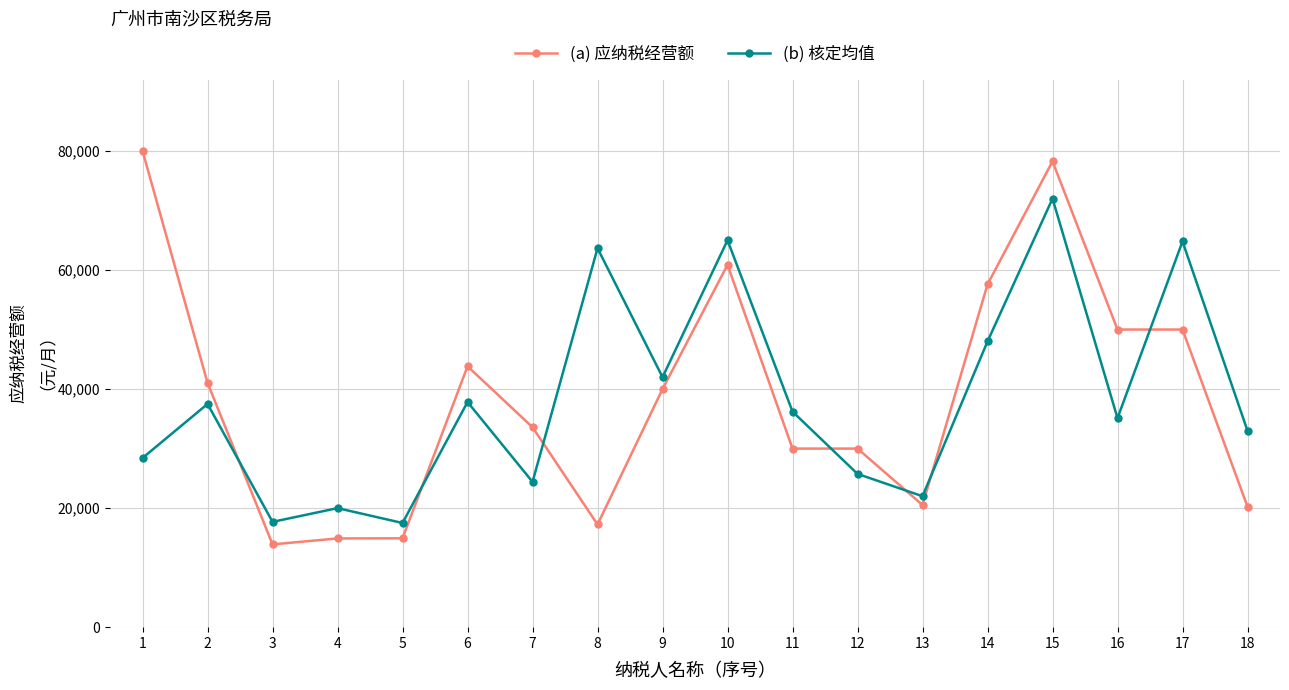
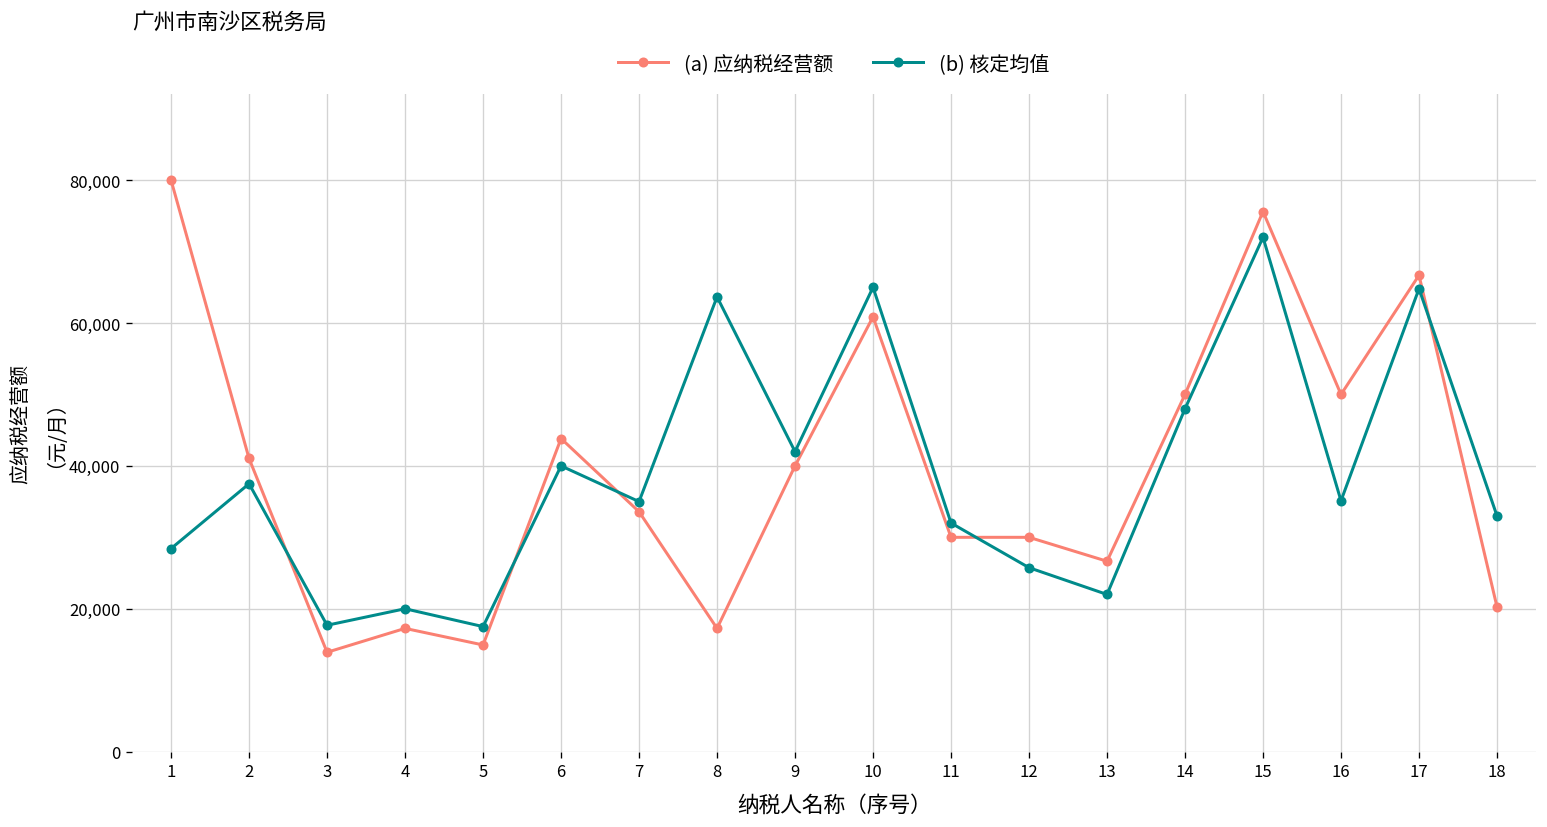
  {
    "(a) 应纳税经营额": {
      "1": "80,000",
      "2": "41,000",
      "3": "14,000",
-     "4": "15,000",
+     "4": "17,000",
      "5": "15,000",
      "6": "44,000",
      "7": "34,000",
      "8": "17,000",
      "9": "40,000",
      "10": "61,000",
      "11": "30,000",
      "12": "30,000",
-     "13": "21,000",
-     "14": "58,000",
-     "15": "78,000",
+     "13": "27,000",
+     "14": "50,000",
+     "15": "76,000",
      "16": "50,000",
-     "17": "50,000",
+     "17": "67,000",
      "18": "20,000"
    },
    "(b) 核定均值": {
      "1": "28,000",
      "2": "38,000",
      "3": "18,000",
      "4": "20,000",
      "5": "18,000",
-     "6": "38,000",
-     "7": "24,000",
+     "6": "40,000",
+     "7": "35,000",
      "8": "64,000",
      "9": "42,000",
      "10": "65,000",
-     "11": "36,000",
+     "11": "32,000",
      "12": "26,000",
      "13": "22,000",
      "14": "48,000",
      "15": "72,000",
      "16": "35,000",
      "17": "65,000",
      "18": "33,000"
    }
  }
